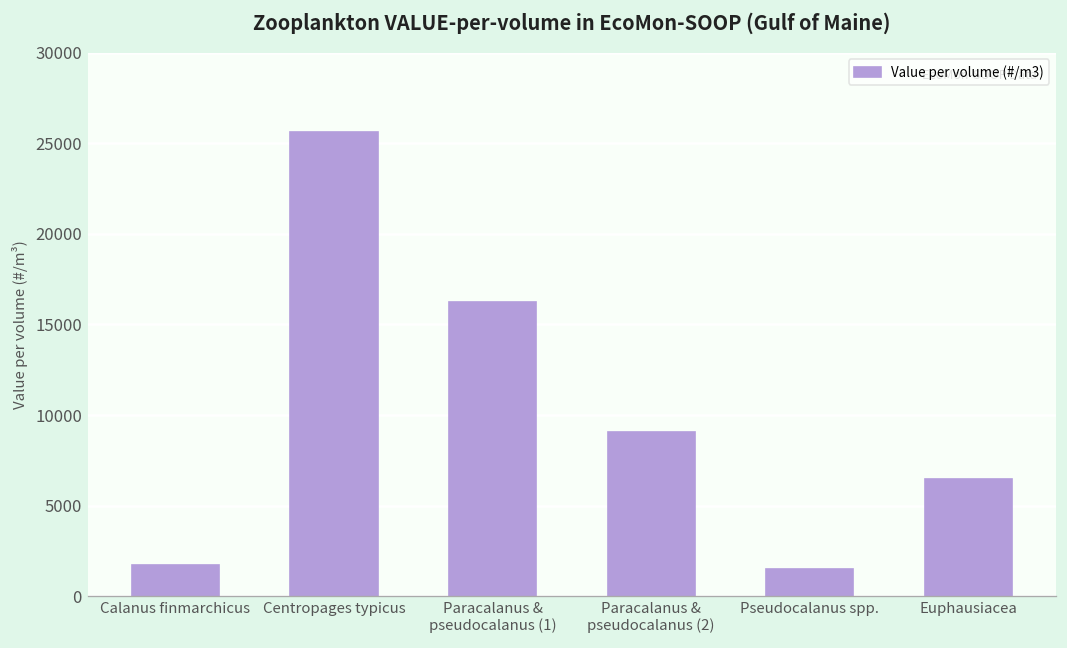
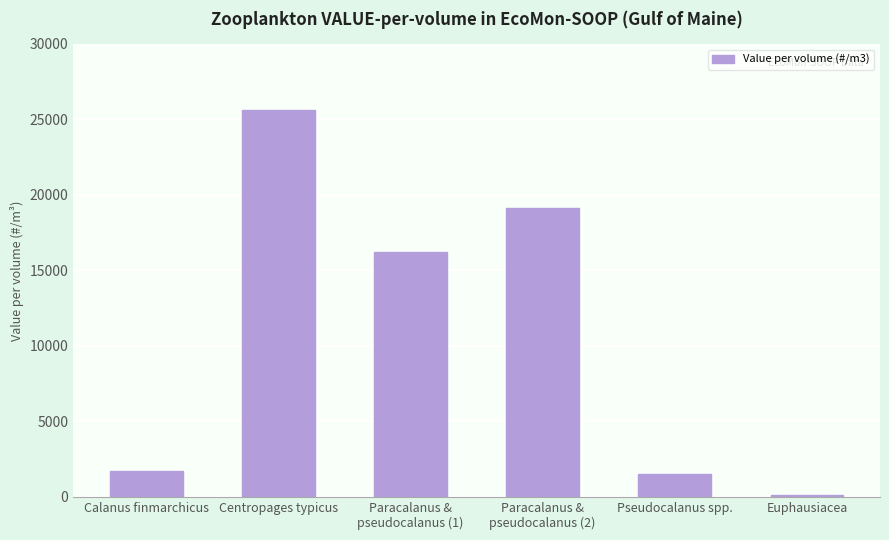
  {
    "Calanus finmarchicus": 1700,
    "Centropages typicus": 25600,
    "Paracalanus & pseudocalanus (1)": 16200,
-   "Paracalanus & pseudocalanus (2)": 9000,
+   "Paracalanus & pseudocalanus (2)": 19100,
    "Pseudocalanus spp.": 1500,
-   "Euphausiacea": 6500
+   "Euphausiacea": 100
  }
